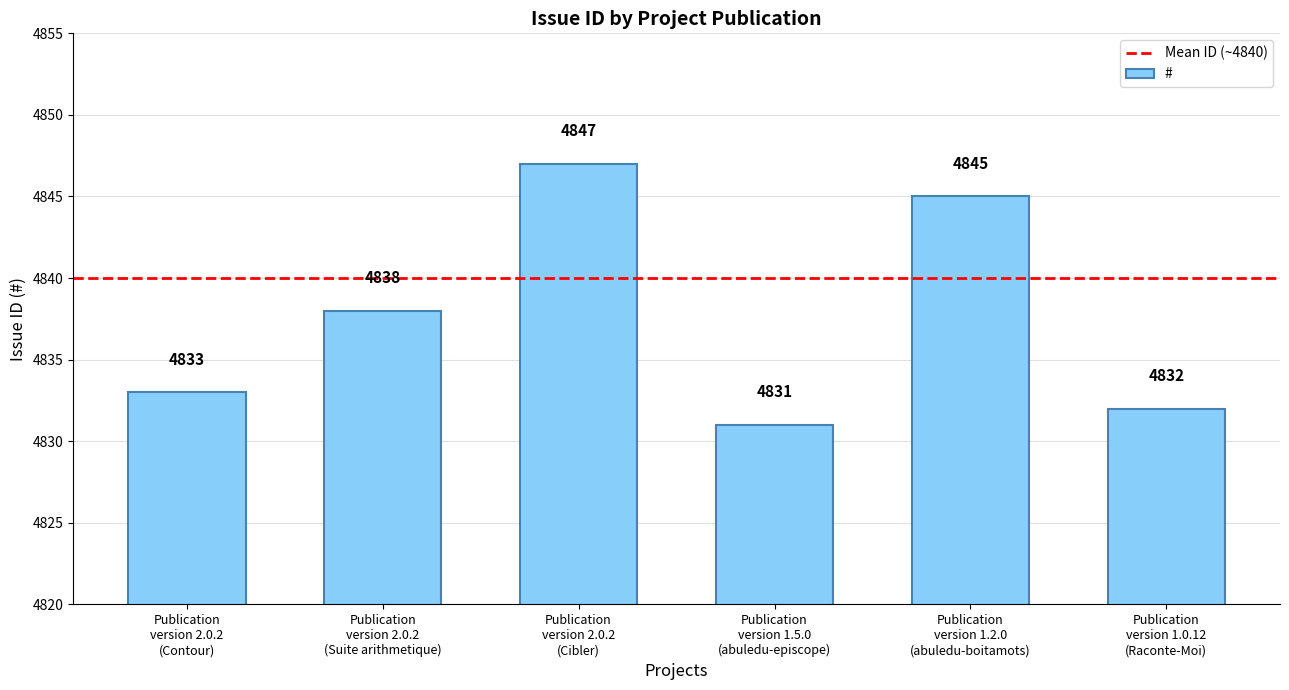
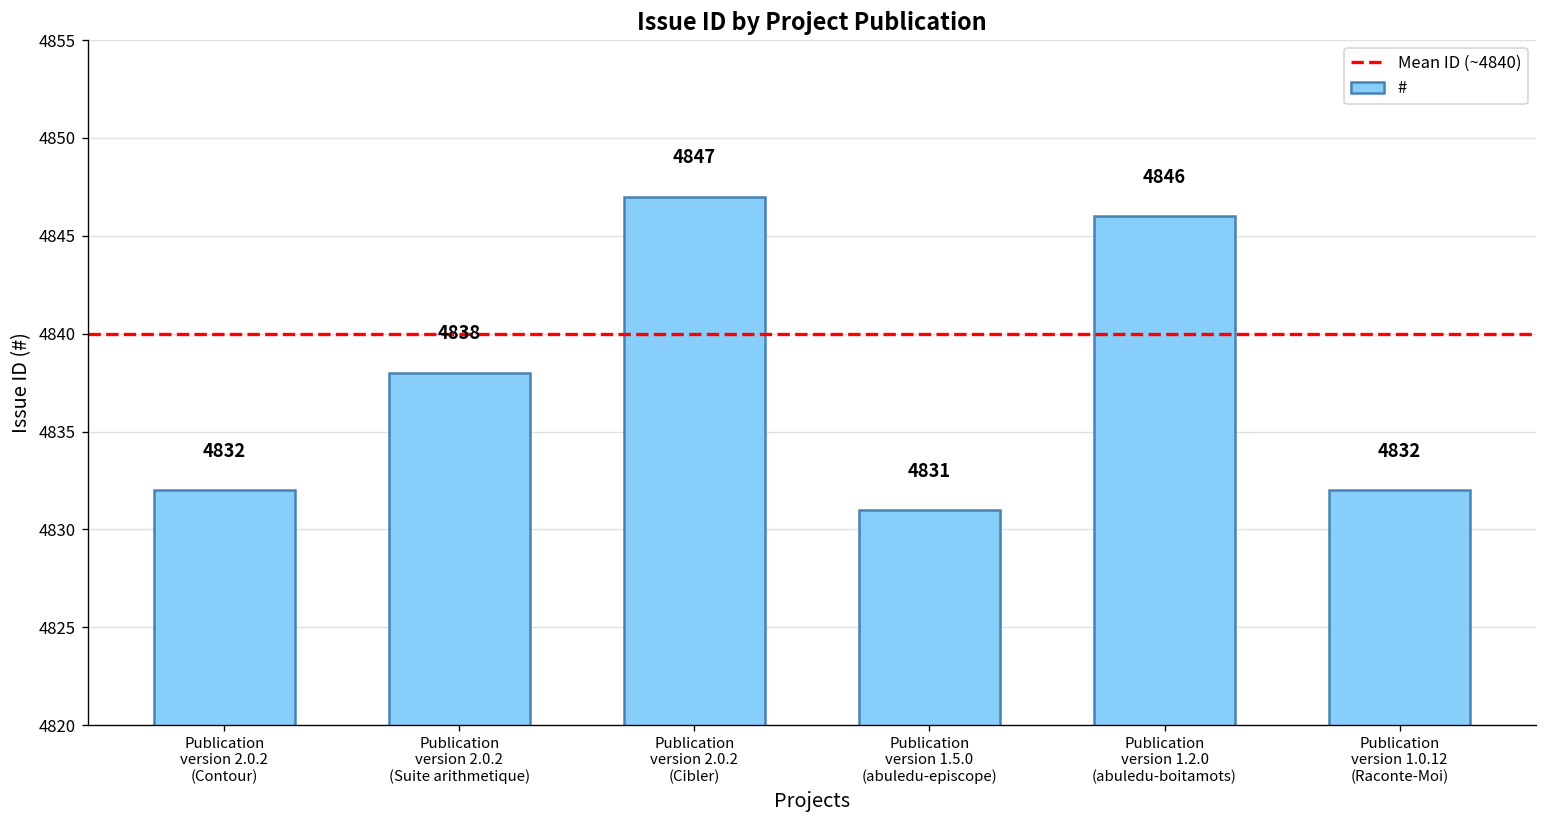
  {
-   "Publication version 2.0.2 (Contour)": 4833,
+   "Publication version 2.0.2 (Contour)": 4832,
    "Publication version 2.0.2 (Suite arithmetique)": 4838,
    "Publication version 2.0.2 (Cibler)": 4847,
    "Publication version 1.5.0 (abuledu-episcope)": 4831,
-   "Publication version 1.2.0 (abuledu-boitamots)": 4845,
+   "Publication version 1.2.0 (abuledu-boitamots)": 4846,
    "Publication version 1.0.12 (Raconte-Moi)": 4832
  }
